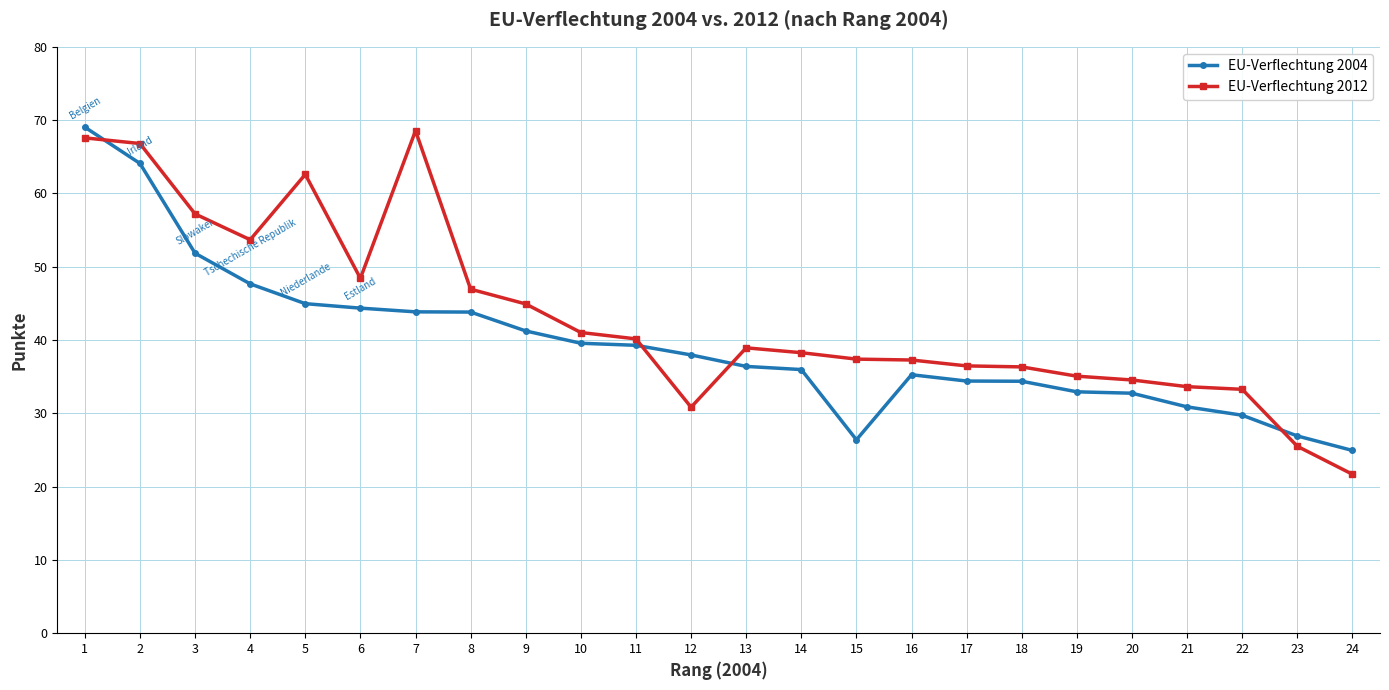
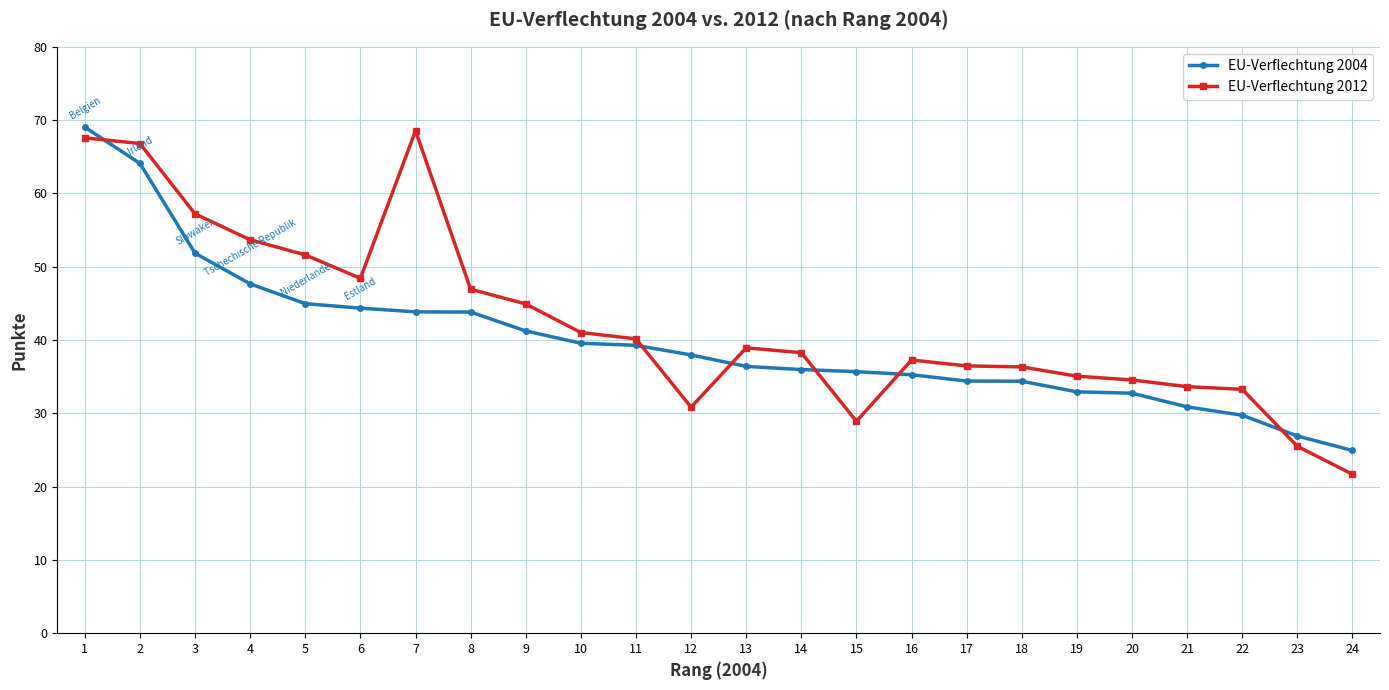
  {
    "EU-Verflechtung 2004": {
      "1": 69,
      "2": 64,
      "3": 52,
      "4": 48,
      "5": 45,
      "6": 44,
      "7": 44,
      "8": 44,
      "9": 41,
      "10": 40,
      "11": 39,
      "12": 38,
      "13": 36,
      "14": 36,
-     "15": 26,
+     "15": 36,
      "16": 35,
      "17": 34,
      "18": 34,
      "19": 33,
      "20": 33,
      "21": 31,
      "22": 30,
      "23": 27,
      "24": 25
    },
    "EU-Verflechtung 2012": {
      "1": 68,
      "2": 67,
      "3": 57,
      "4": 54,
-     "5": 63,
+     "5": 52,
      "6": 48,
      "7": 69,
      "8": 47,
      "9": 45,
      "10": 41,
      "11": 40,
      "12": 31,
      "13": 39,
      "14": 38,
-     "15": 37,
+     "15": 29,
      "16": 37,
      "17": 36,
      "18": 36,
      "19": 35,
      "20": 35,
      "21": 34,
      "22": 33,
      "23": 26,
      "24": 22
    }
  }
